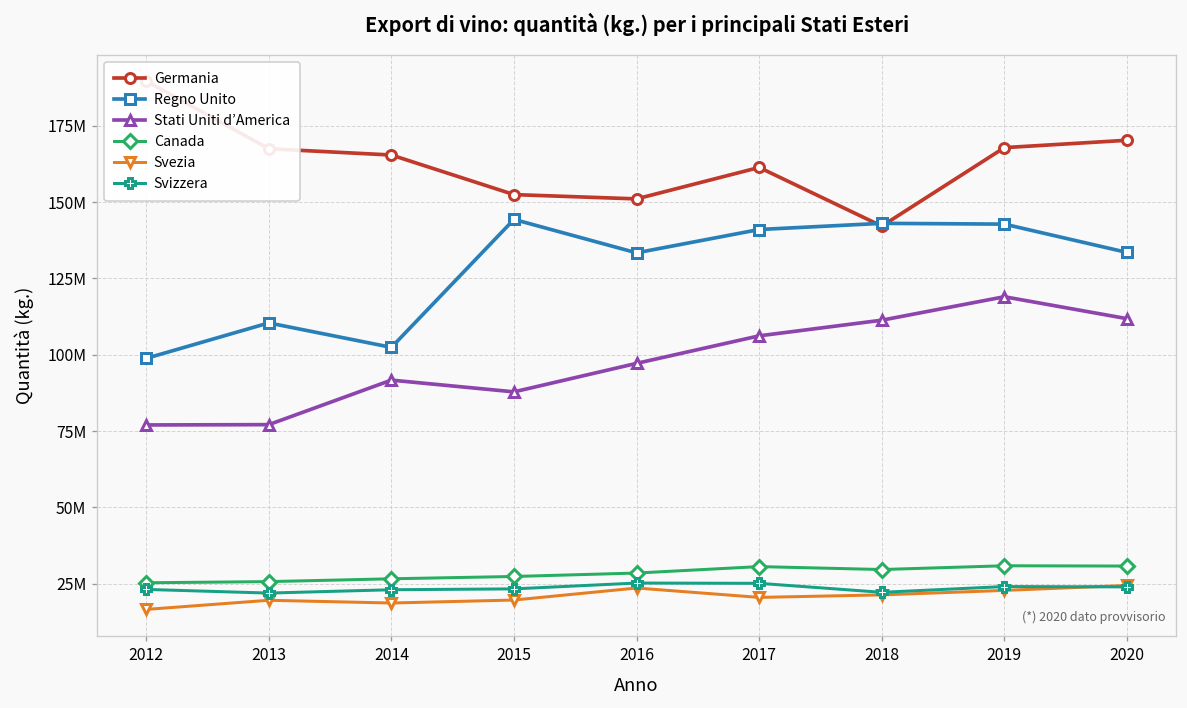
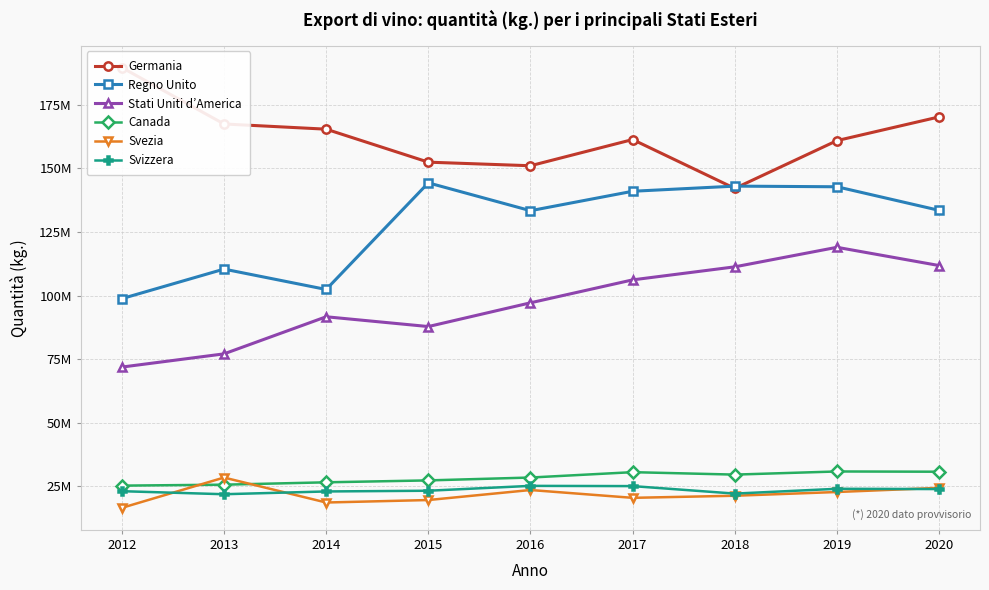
  {
    "Germania": {
      "2014": 165000000,
      "2015": 152000000,
      "2016": 151000000,
      "2017": 161000000,
-     "2019": 168000000,
+     "2019": 161000000,
      "2020": 170000000
    },
    "Regno Unito": {
      "2012": 99000000,
      "2013": 110000000,
      "2014": 102000000,
      "2015": 144000000,
      "2016": 133000000,
      "2017": 141000000,
      "2019": 143000000,
      "2020": 134000000
    },
    "Stati Uniti d’America": {
-     "2012": 77000000,
+     "2012": 72000000,
      "2013": 77000000,
      "2014": 92000000,
      "2015": 88000000,
      "2016": 97000000,
      "2017": 106000000,
      "2018": 111000000,
      "2019": 119000000,
      "2020": 112000000
    },
    "Svezia": {
      "2012": 17000000,
-     "2013": 20000000,
+     "2013": 28000000,
      "2014": 19000000,
      "2015": 20000000,
      "2016": 24000000,
      "2017": 21000000,
      "2019": 23000000
    }
  }
